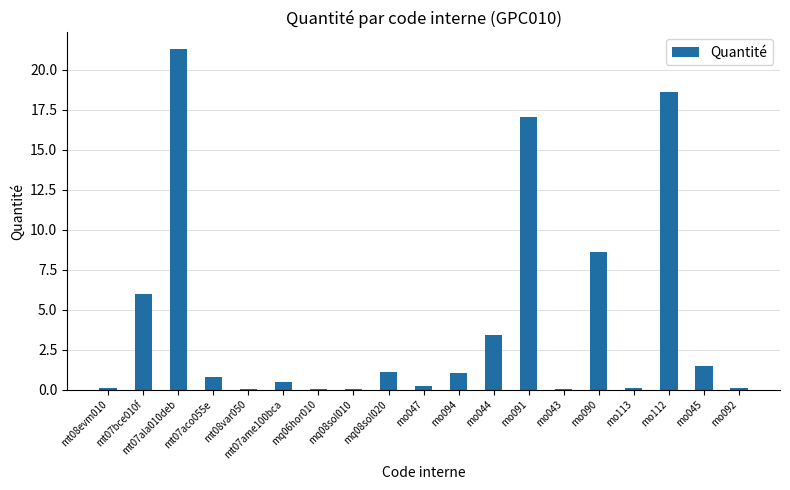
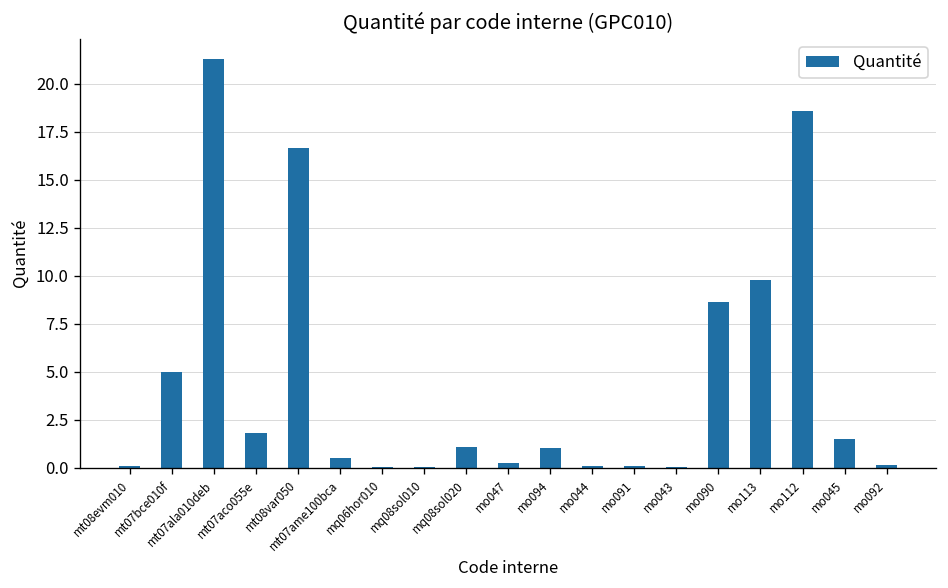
  {
-   "mt07bce010f": 6,
+   "mt07bce010f": 5,
    "mt07ala010deb": 21.3,
-   "mt07aco055e": 0.8,
-   "mt08var050": 0.0,
+   "mt07aco055e": 1.8,
+   "mt08var050": 16.6,
    "mt07ame100bca": 0.5,
    "mq08sol020": 1.1,
    "mo047": 0.3,
    "mo094": 1.0,
-   "mo044": 3.4,
-   "mo091": 17.1,
+   "mo044": 0.1,
+   "mo091": 0.1,
    "mo090": 8.6,
-   "mo113": 0.1,
+   "mo113": 9.8,
    "mo112": 18.6,
    "mo045": 1.5
  }
